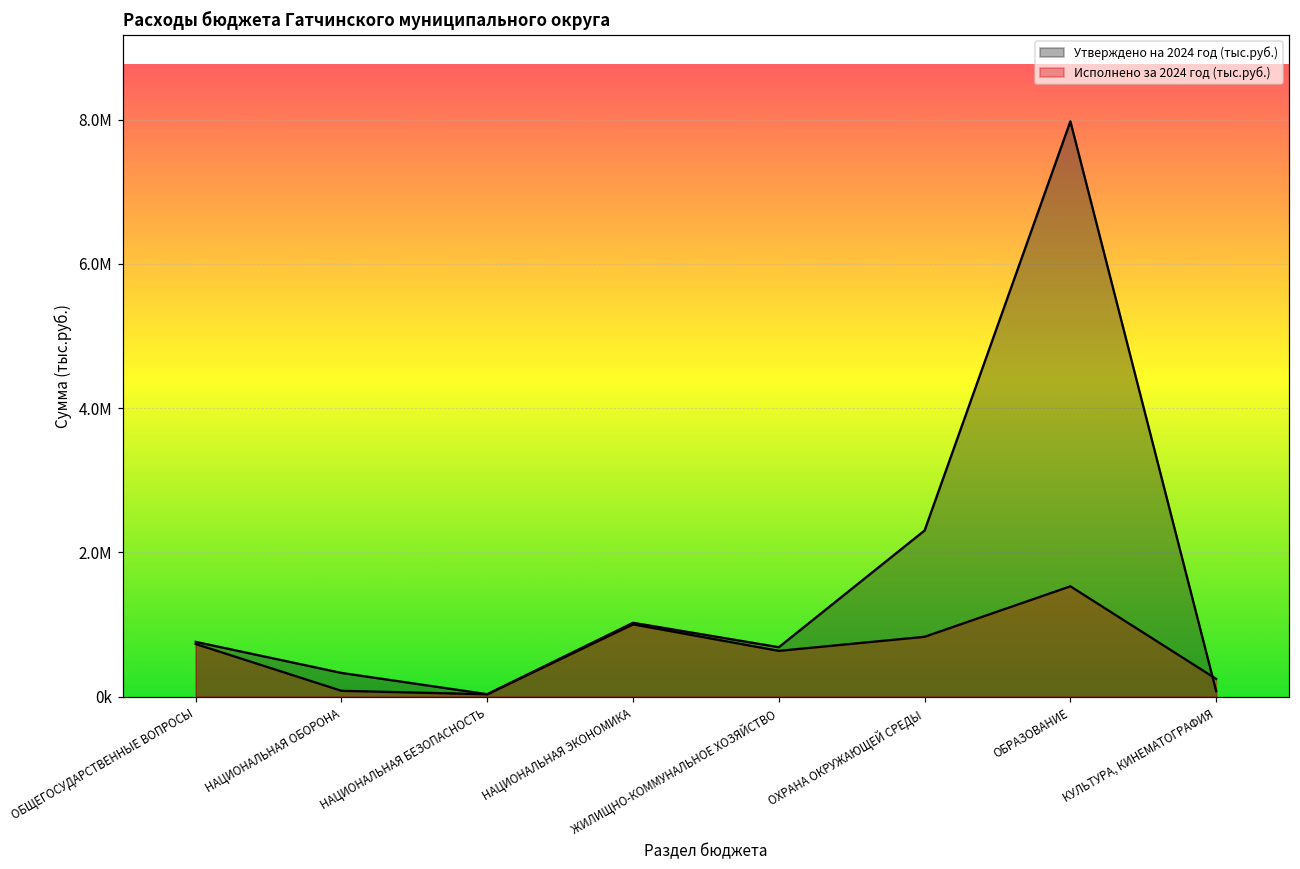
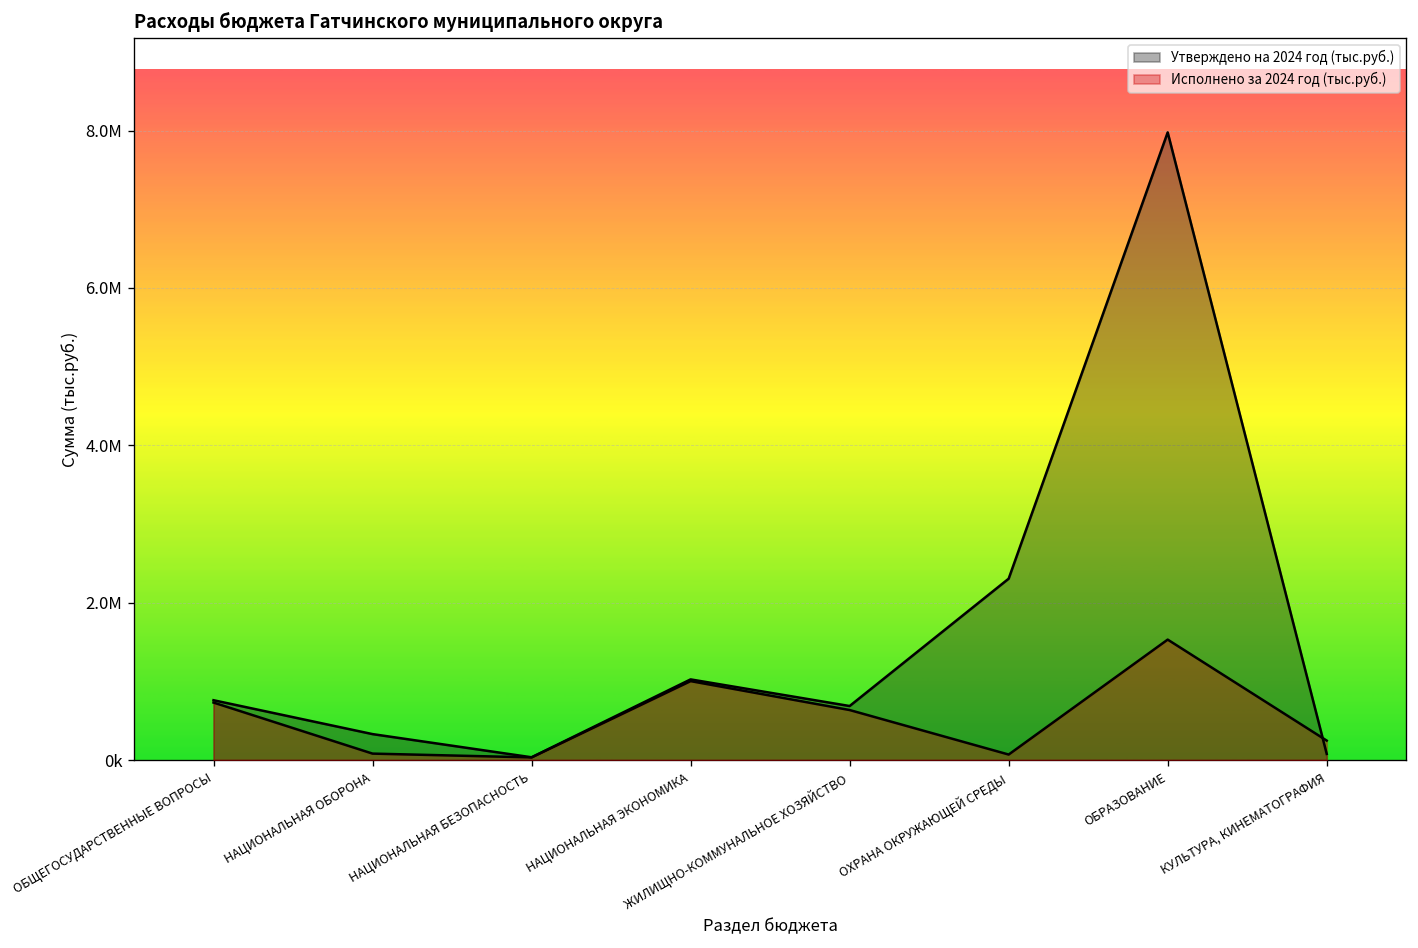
  {
    "Утверждено на 2024 год (тыс.руб.)": {
      "НАЦИОНАЛЬНАЯ ОБОРОНА": 300000,
      "ЖИЛИЩНО-КОММУНАЛЬНОЕ ХОЗЯЙСТВО": 700000,
      "ОХРАНА ОКРУЖАЮЩЕЙ СРЕДЫ": 2300000,
      "ОБРАЗОВАНИЕ": 8000000,
      "КУЛЬТУРА, КИНЕМАТОГРАФИЯ": 100000
    },
    "Исполнено за 2024 год (тыс.руб.)": {
      "НАЦИОНАЛЬНАЯ ОБОРОНА": 100000,
      "ЖИЛИЩНО-КОММУНАЛЬНОЕ ХОЗЯЙСТВО": 600000,
-     "ОХРАНА ОКРУЖАЮЩЕЙ СРЕДЫ": 800000,
+     "ОХРАНА ОКРУЖАЮЩЕЙ СРЕДЫ": 100000,
      "ОБРАЗОВАНИЕ": 1500000,
      "КУЛЬТУРА, КИНЕМАТОГРАФИЯ": 200000
    }
  }
